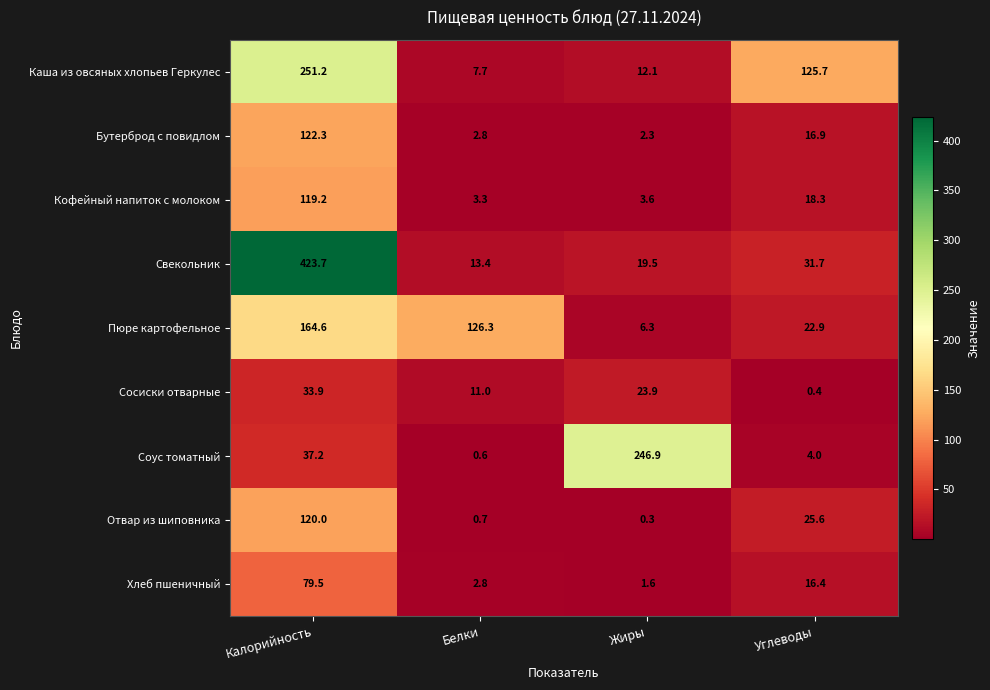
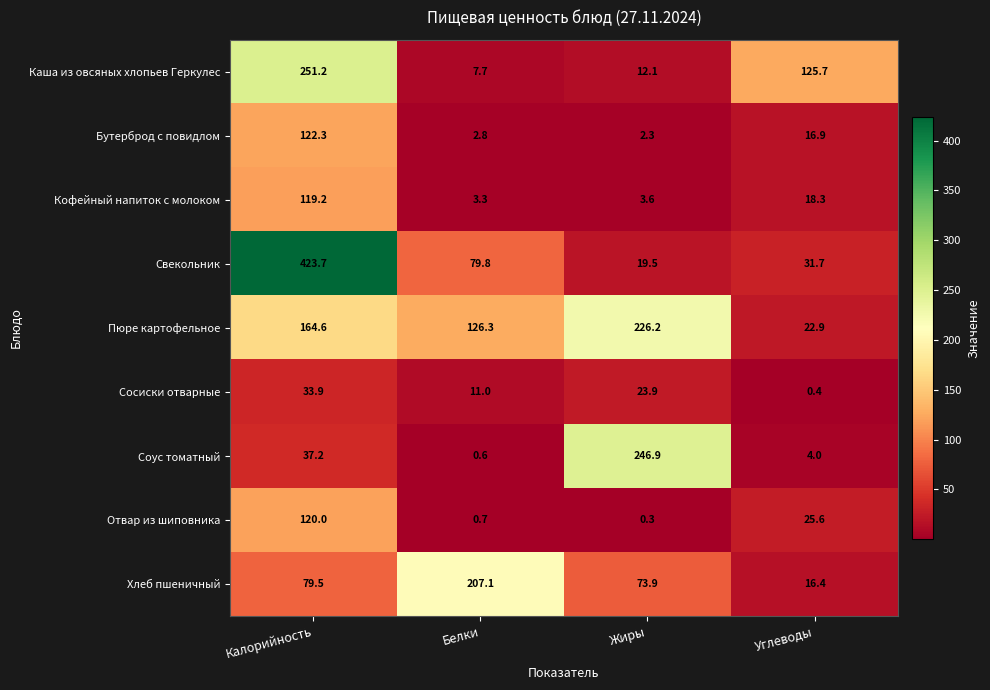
  {
    "Каша из овсяных хлопьев Геркулес": {
      "Калорийность": 251.2,
      "Белки": 7.7,
      "Жиры": 12.1,
      "Углеводы": 125.7
    },
    "Бутерброд с повидлом": {
      "Калорийность": 122.3,
      "Белки": 2.8,
      "Жиры": 2.3,
      "Углеводы": 16.9
    },
    "Кофейный напиток с молоком": {
      "Калорийность": 119.2,
      "Белки": 3.3,
      "Жиры": 3.6,
      "Углеводы": 18.3
    },
    "Свекольник": {
      "Калорийность": 423.7,
-     "Белки": 13.4,
+     "Белки": 79.8,
      "Жиры": 19.5,
      "Углеводы": 31.7
    },
    "Пюре картофельное": {
      "Калорийность": 164.6,
      "Белки": 126.3,
-     "Жиры": 6.3,
+     "Жиры": 226.2,
      "Углеводы": 22.9
    },
    "Сосиски отварные": {
      "Калорийность": 33.9,
      "Белки": 11.0,
      "Жиры": 23.9,
      "Углеводы": 0.4
    },
    "Соус томатный": {
      "Калорийность": 37.2,
      "Белки": 0.6,
      "Жиры": 246.9,
      "Углеводы": 4.0
    },
    "Отвар из шиповника": {
      "Калорийность": 120.0,
      "Белки": 0.7,
      "Жиры": 0.3,
      "Углеводы": 25.6
    },
    "Хлеб пшеничный": {
      "Калорийность": 79.5,
-     "Белки": 2.8,
-     "Жиры": 1.6,
+     "Белки": 207.1,
+     "Жиры": 73.9,
      "Углеводы": 16.4
    }
  }
